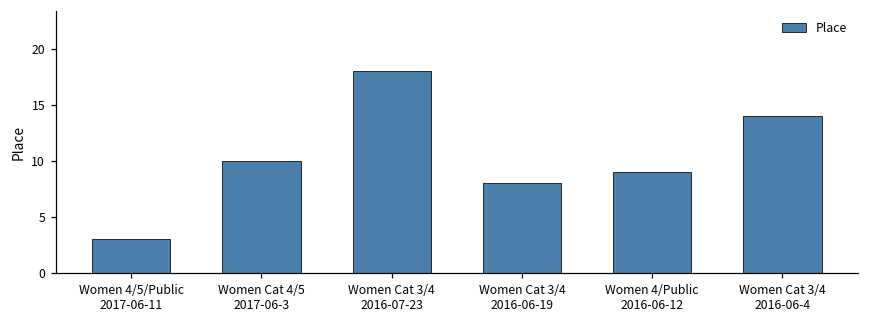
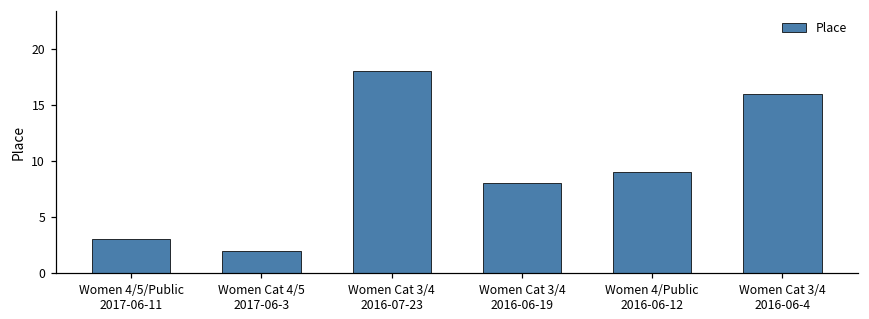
  {
    "Women 4/5/Public 2017-06-11": 3,
-   "Women Cat 4/5 2017-06-3": 10,
+   "Women Cat 4/5 2017-06-3": 2,
    "Women Cat 3/4 2016-07-23": 18,
    "Women Cat 3/4 2016-06-19": 8,
    "Women 4/Public 2016-06-12": 9,
-   "Women Cat 3/4 2016-06-4": 14
+   "Women Cat 3/4 2016-06-4": 16
  }
